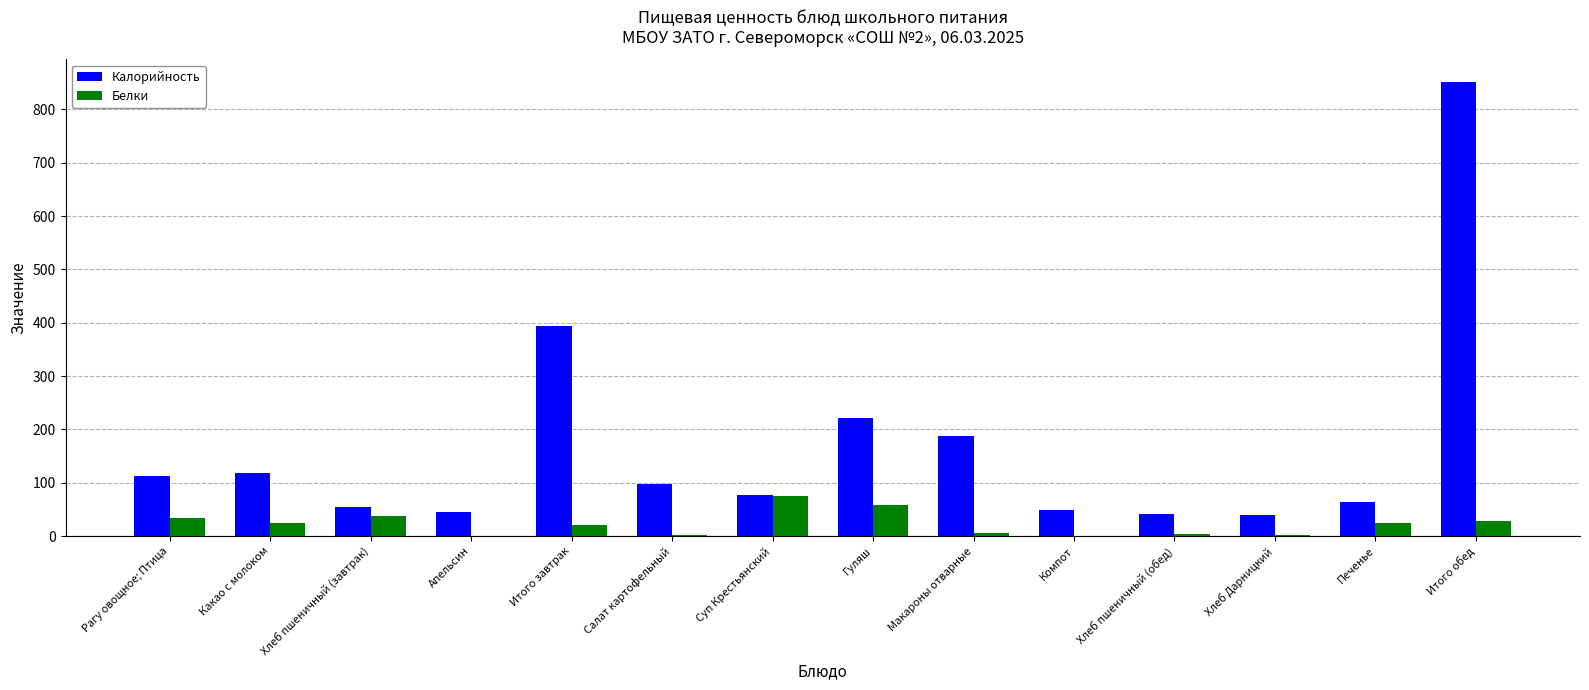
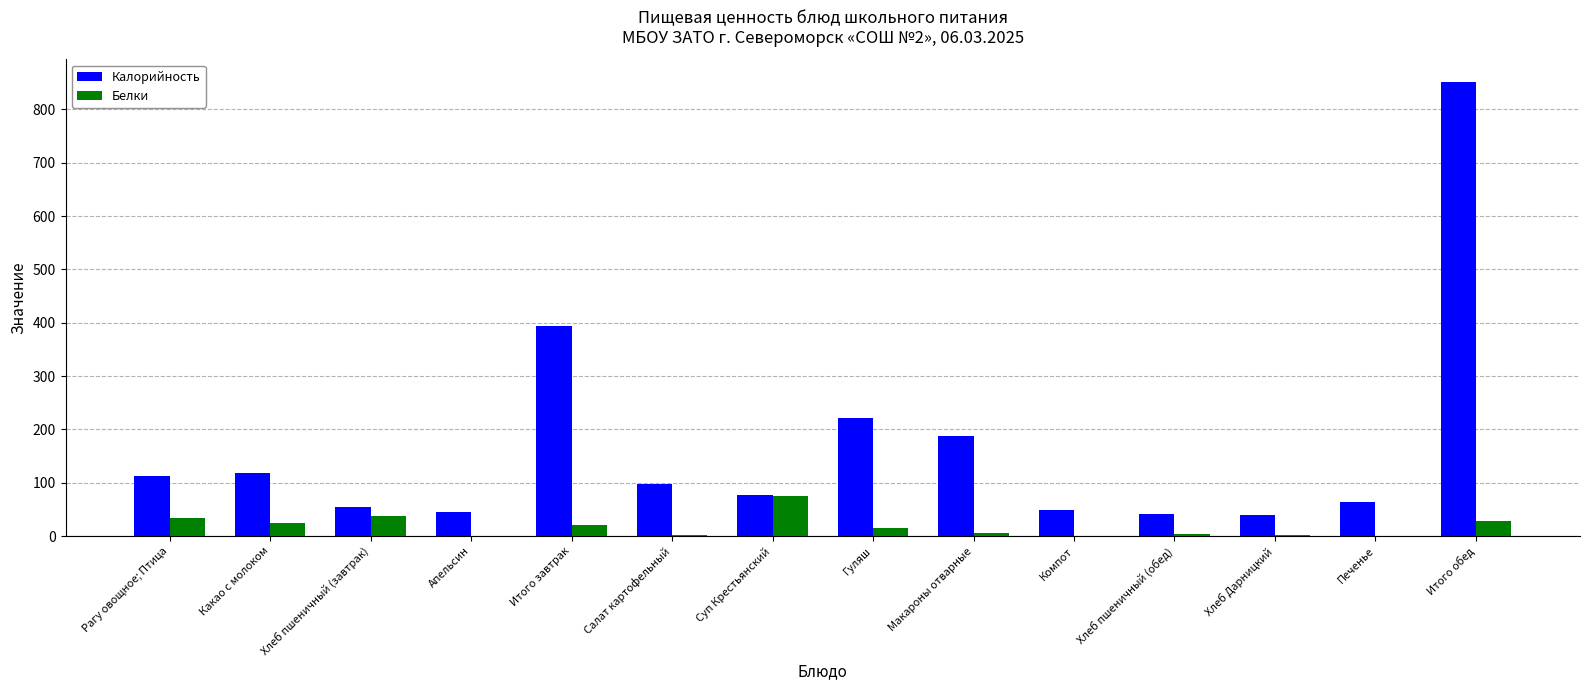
  {
    "Калорийность": {
      "Рагу овощное; Птица": 110,
      "Какао с молоком": 120,
      "Хлеб пшеничный (завтрак)": 50,
      "Апельсин": 50,
      "Итого завтрак": 390,
      "Салат картофельный": 100,
      "Суп Крестьянский": 80,
      "Гуляш": 220,
      "Макароны отварные": 190,
      "Компот": 50,
      "Хлеб пшеничный (обед)": 40,
      "Хлеб Дарницкий": 40,
      "Печенье": 60,
      "Итого обед": 850
    },
    "Белки": {
      "Рагу овощное; Птица": 30,
      "Какао с молоком": 30,
      "Хлеб пшеничный (завтрак)": 40,
      "Итого завтрак": 20,
      "Суп Крестьянский": 70,
-     "Гуляш": 60,
+     "Гуляш": 10,
      "Макароны отварные": 10,
-     "Печенье": 20,
+     "Печенье": 0,
      "Итого обед": 30
    }
  }
